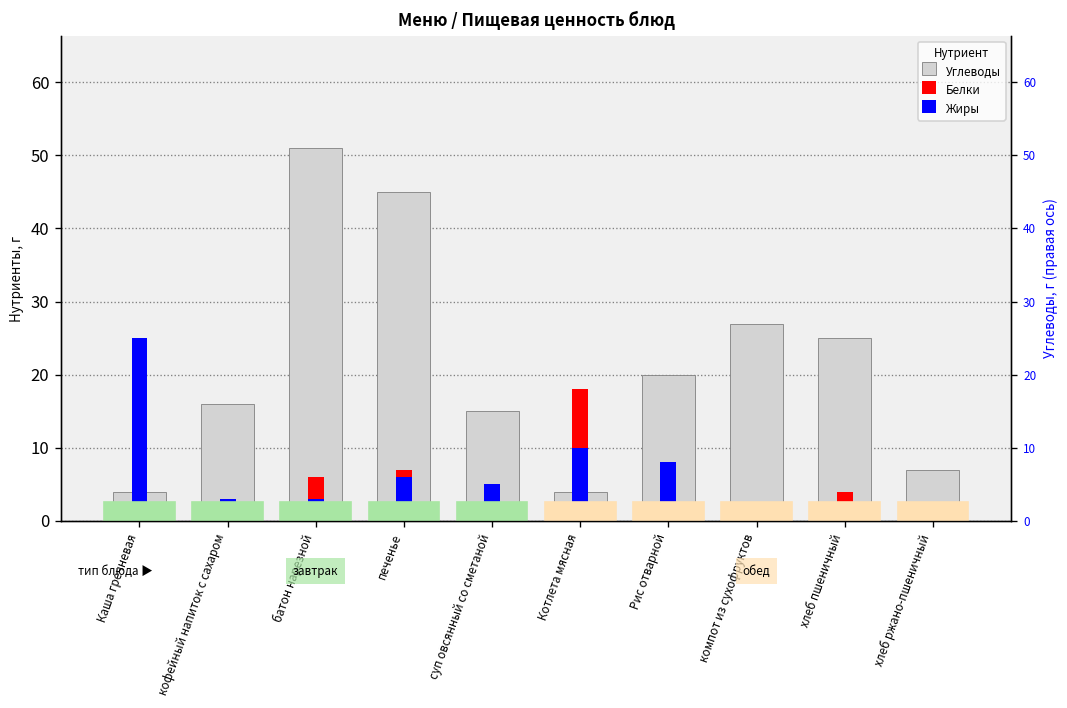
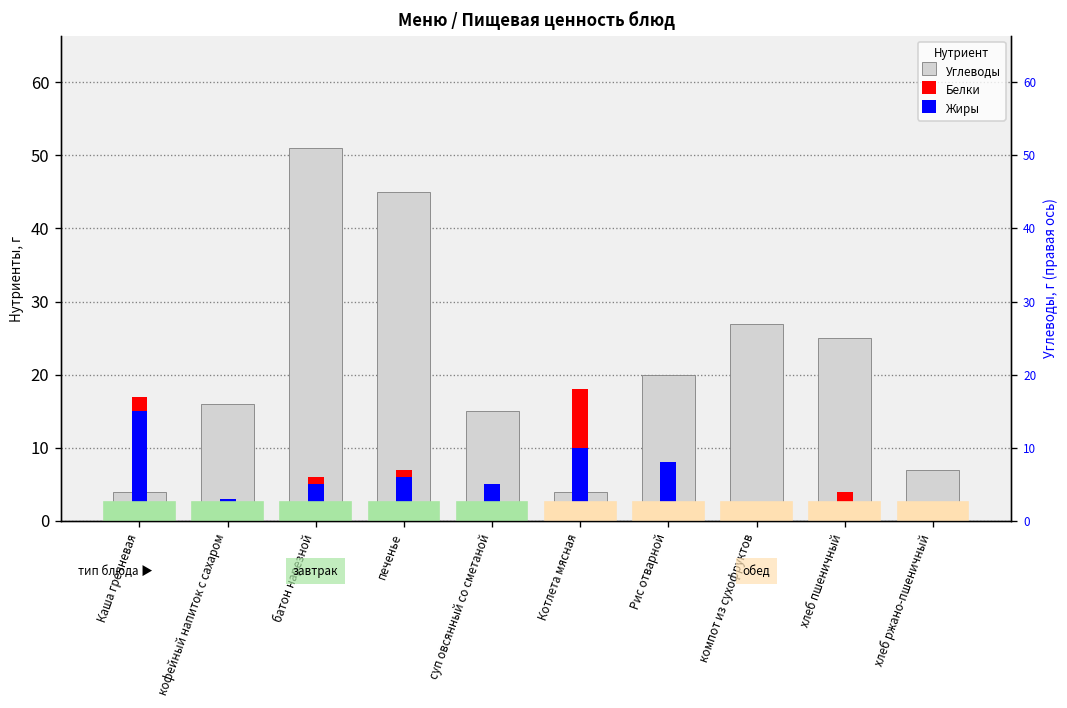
  {
    "Углеводы": {
      "кофейный напиток с сахаром": 16,
      "батон нарезной": 51,
      "печенье": 45,
      "суп овсянный со сметаной": 15,
      "Рис отварной": 20,
      "компот из сухофруктов": 27,
      "хлеб пшеничный": 25,
      "хлеб ржано-пшеничный": 7
    },
    "Белки": {
      "Котлета мясная": 18
    },
    "Жиры": {
-     "Каша гречневая": 25,
-     "батон нарезной": 3
+     "Каша гречневая": 15,
+     "батон нарезной": 5
    }
  }
